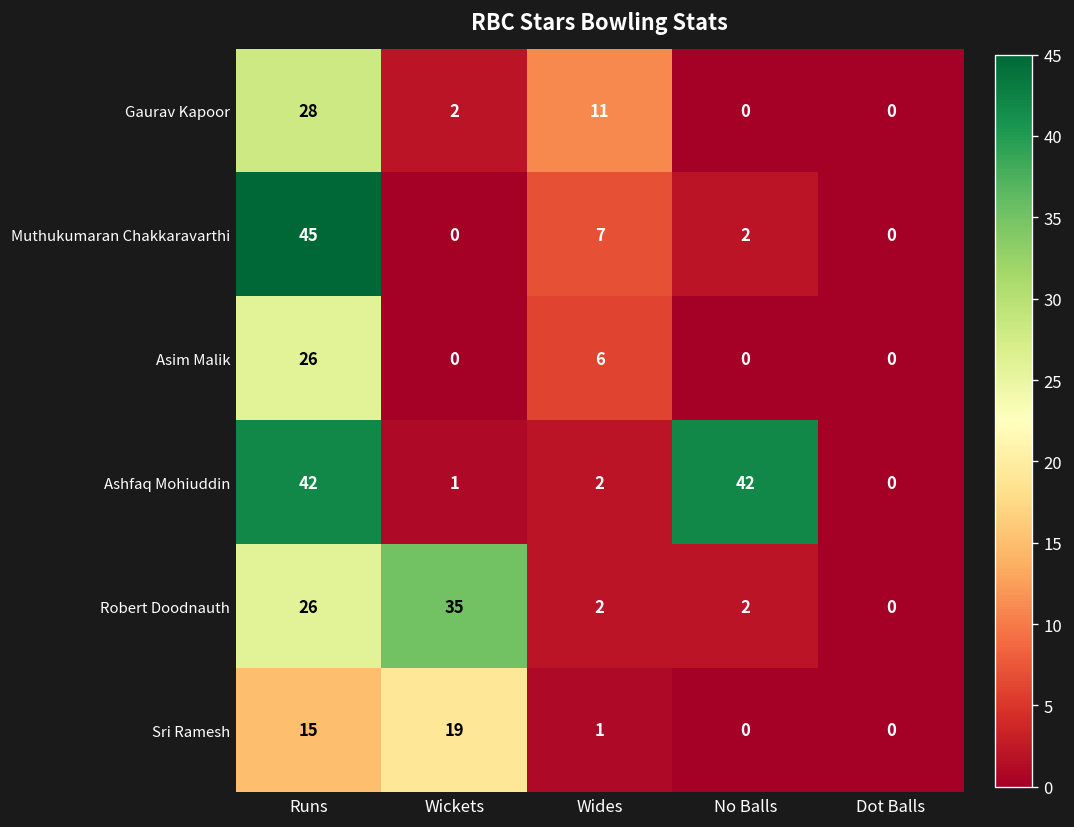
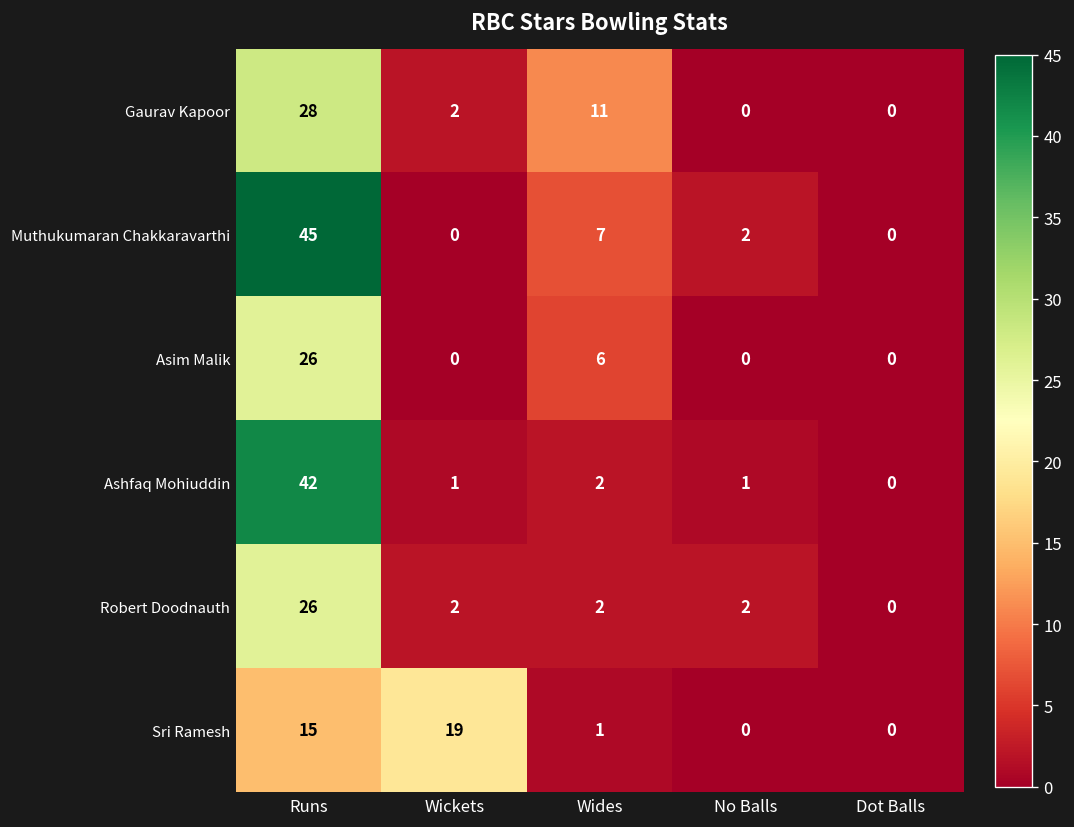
  {
    "Gaurav Kapoor": {
      "Runs": 28,
      "Wickets": 2,
      "Wides": 11,
      "No Balls": 0,
      "Dot Balls": 0
    },
    "Muthukumaran Chakkaravarthi": {
      "Runs": 45,
      "Wickets": 0,
      "Wides": 7,
      "No Balls": 2,
      "Dot Balls": 0
    },
    "Asim Malik": {
      "Runs": 26,
      "Wickets": 0,
      "Wides": 6,
      "No Balls": 0,
      "Dot Balls": 0
    },
    "Ashfaq Mohiuddin": {
      "Runs": 42,
      "Wickets": 1,
      "Wides": 2,
-     "No Balls": 42,
+     "No Balls": 1,
      "Dot Balls": 0
    },
    "Robert Doodnauth": {
      "Runs": 26,
-     "Wickets": 35,
+     "Wickets": 2,
      "Wides": 2,
      "No Balls": 2,
      "Dot Balls": 0
    },
    "Sri Ramesh": {
      "Runs": 15,
      "Wickets": 19,
      "Wides": 1,
      "No Balls": 0,
      "Dot Balls": 0
    }
  }
